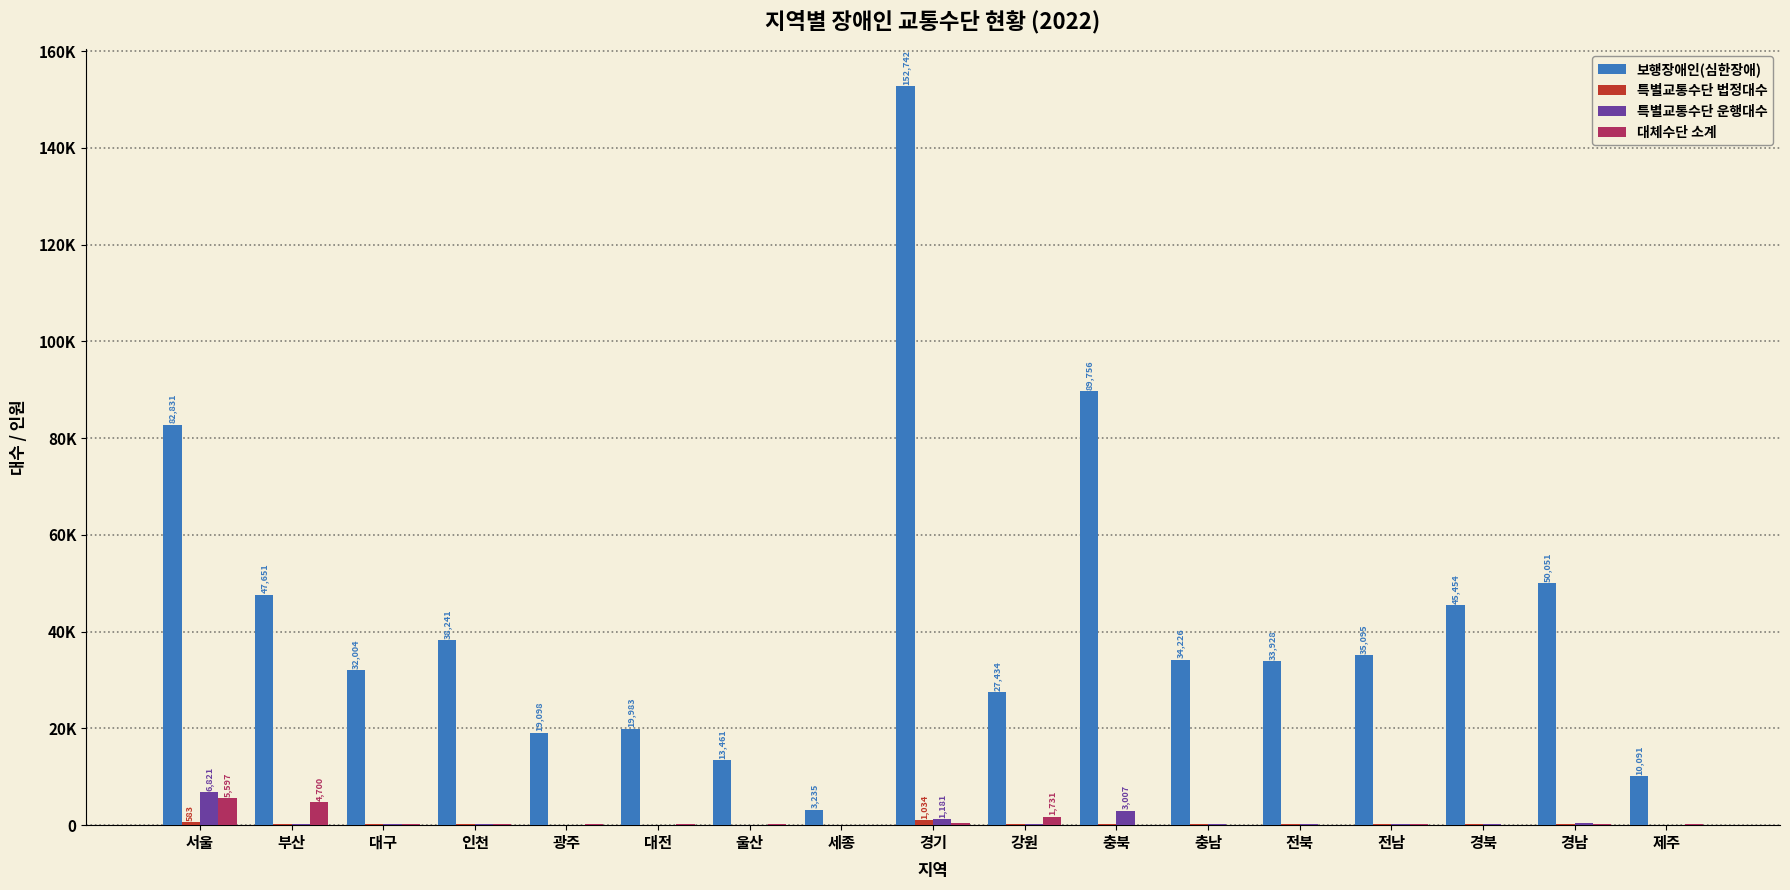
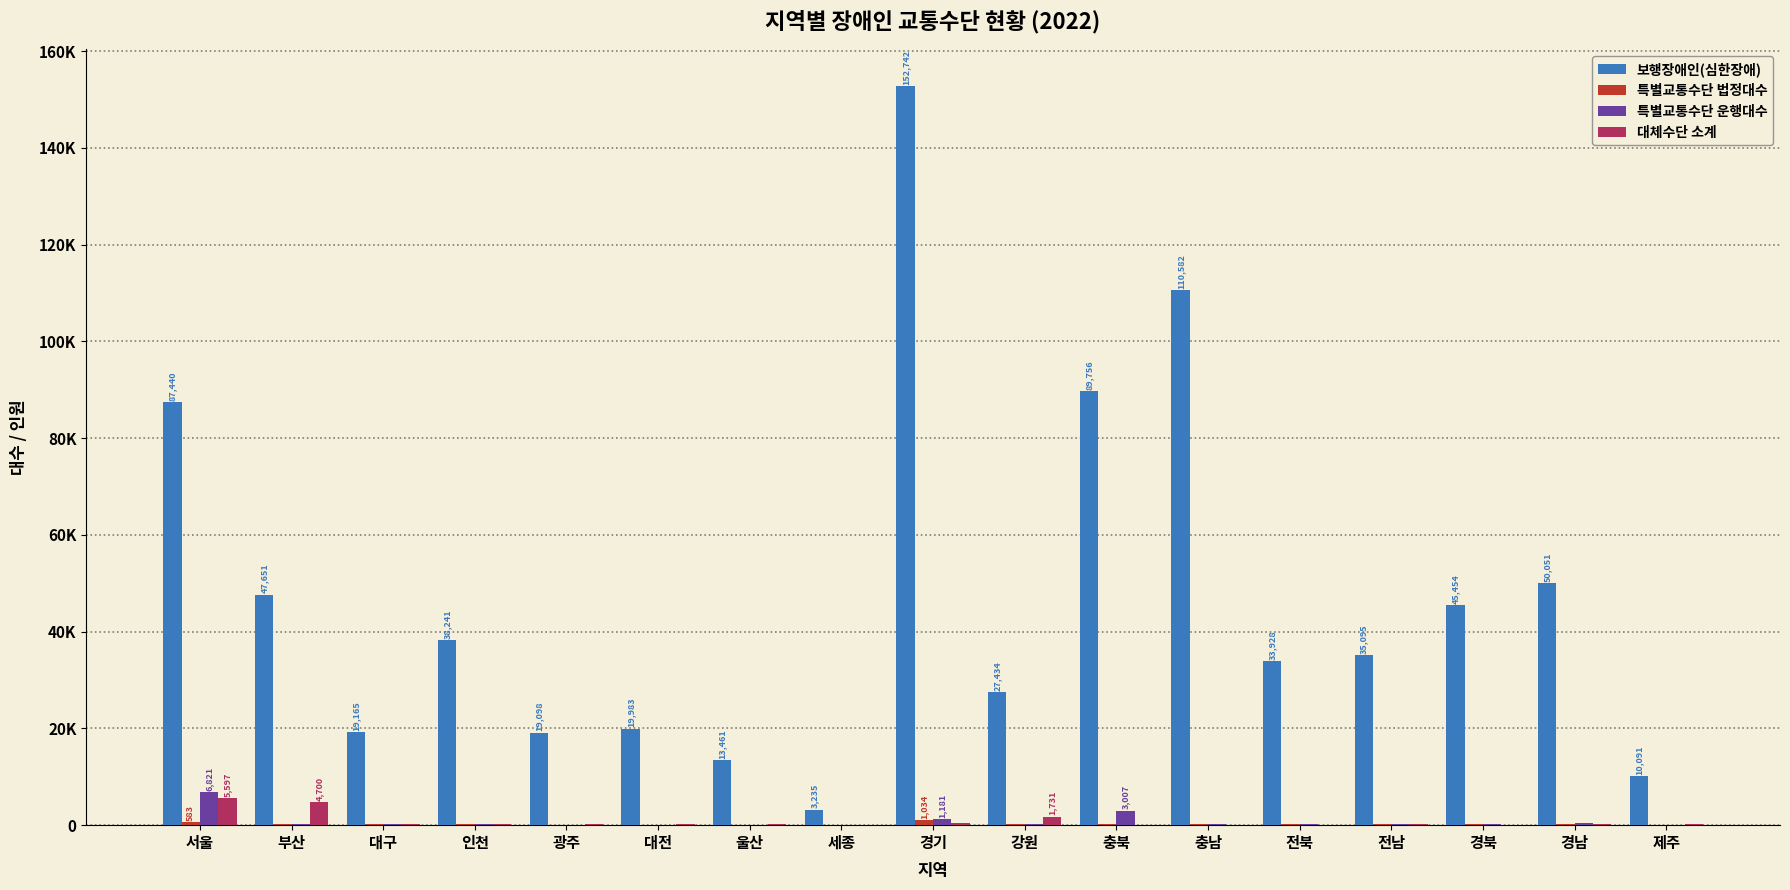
  {
    "보행장애인(심한장애)": {
-     "서울": "82,831",
+     "서울": "87,440",
      "부산": "47,651",
-     "대구": "32,004",
+     "대구": "19,165",
      "인천": "38,241",
      "광주": "19,098",
      "대전": "19,983",
      "울산": "13,461",
      "세종": "3,235",
      "경기": "152,742",
      "강원": "27,434",
      "충북": "89,756",
-     "충남": "34,226",
+     "충남": "110,582",
      "전북": "33,928",
      "전남": "35,095",
      "경북": "45,454",
      "경남": "50,051",
      "제주": "10,091"
    },
    "특별교통수단 운행대수": {
      "서울": "6,821",
      "경기": "1,181",
      "충북": "3,007"
    }
  }
